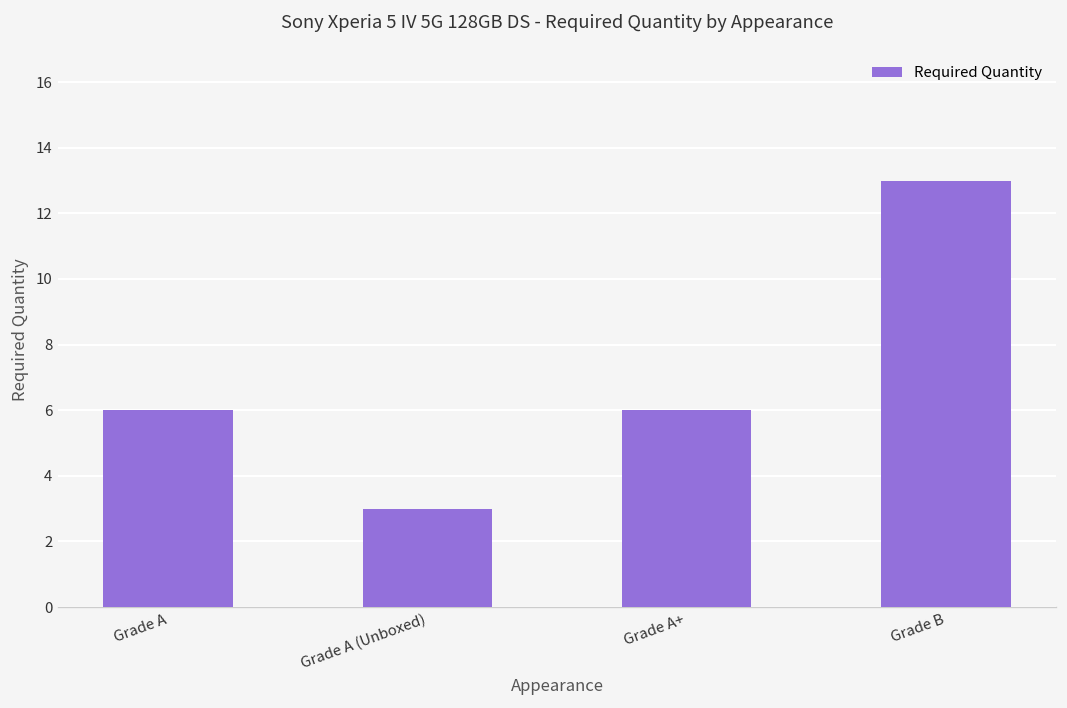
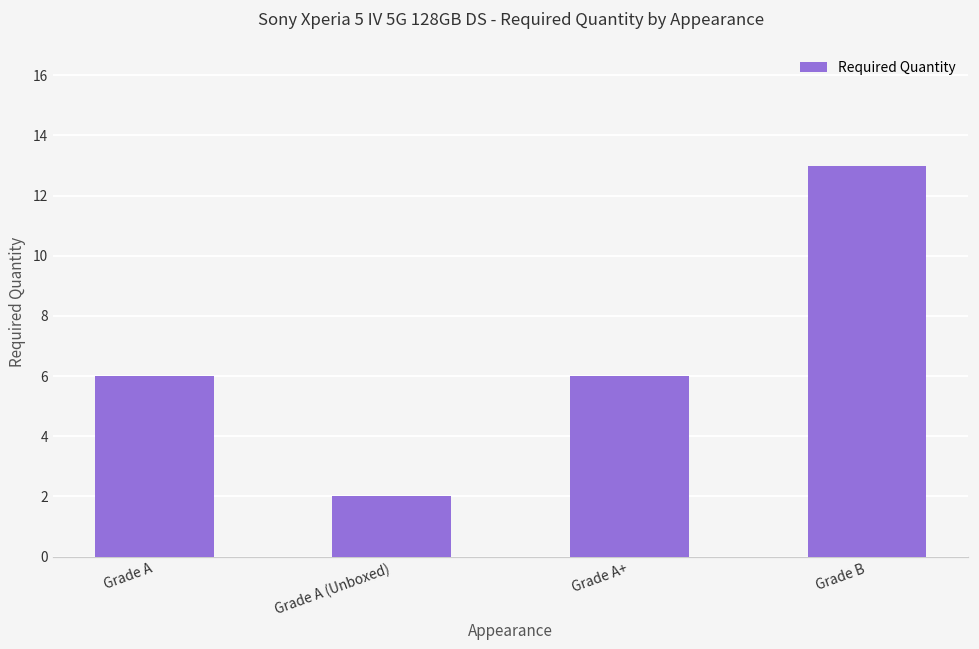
  {
    "Grade A": 6,
-   "Grade A (Unboxed)": 3,
+   "Grade A (Unboxed)": 2,
    "Grade A+": 6,
    "Grade B": 13
  }
